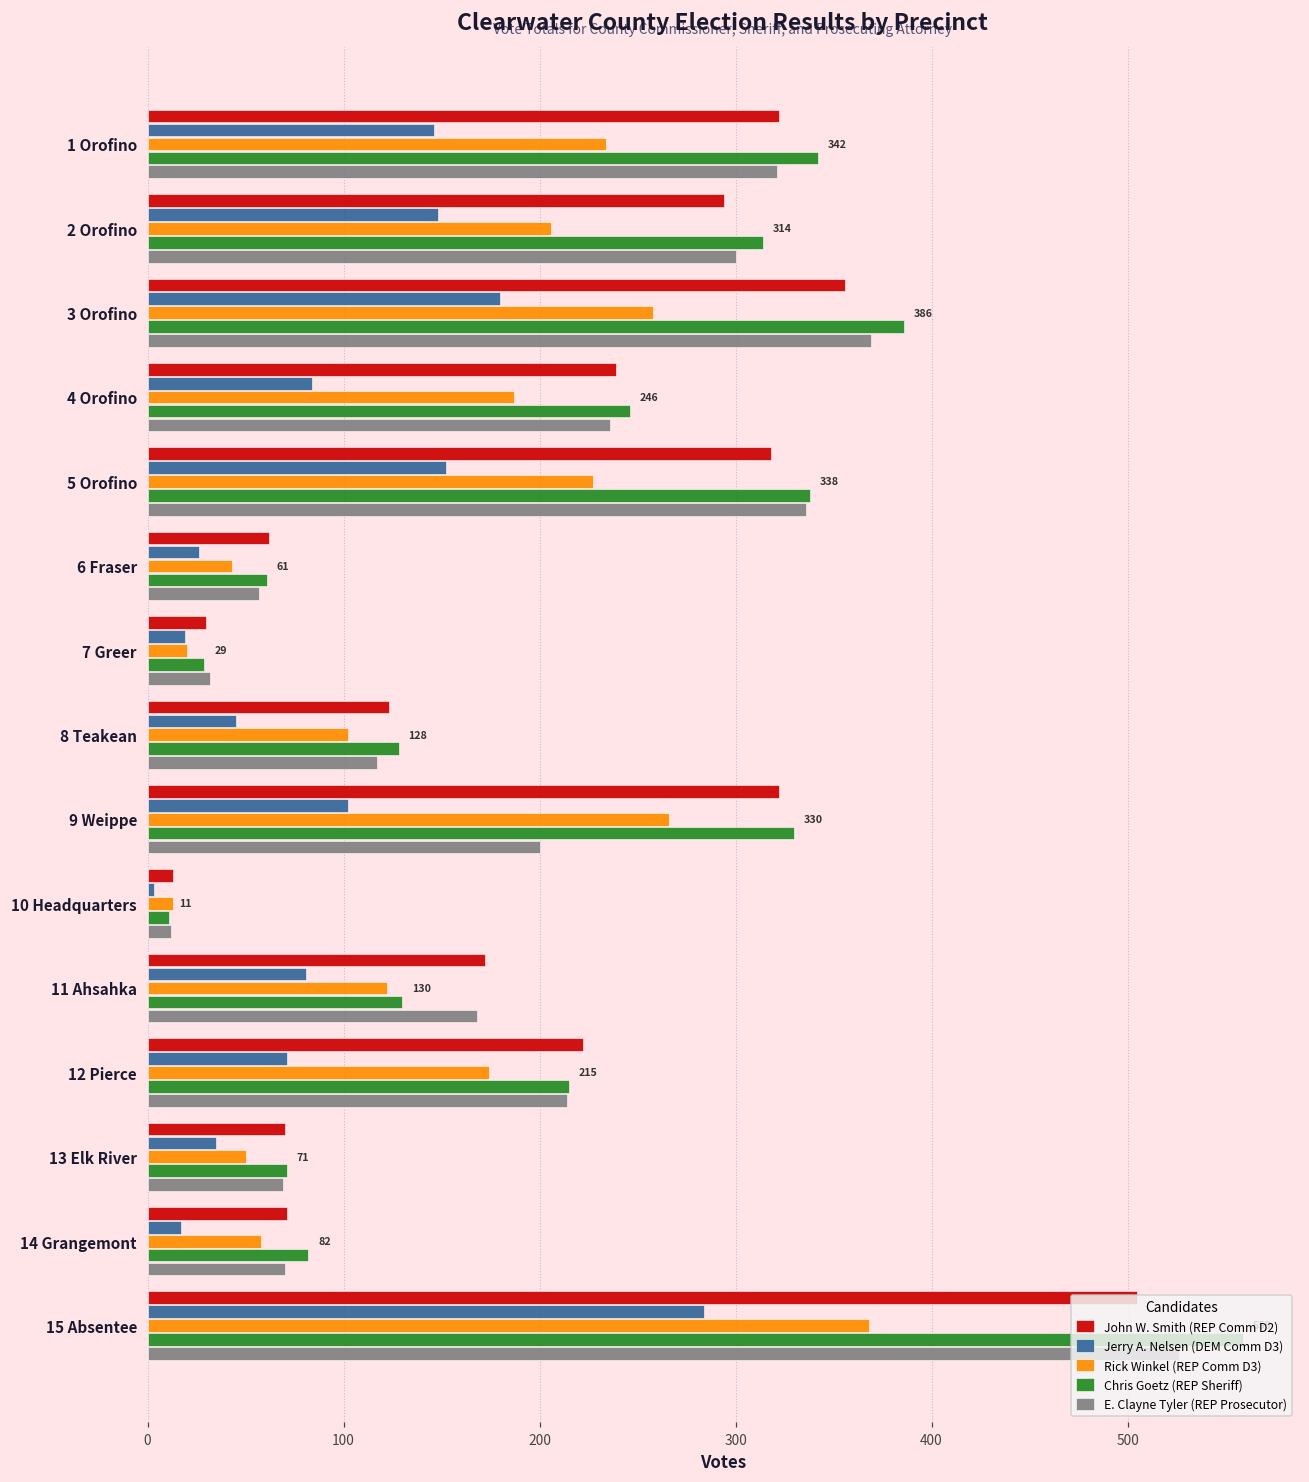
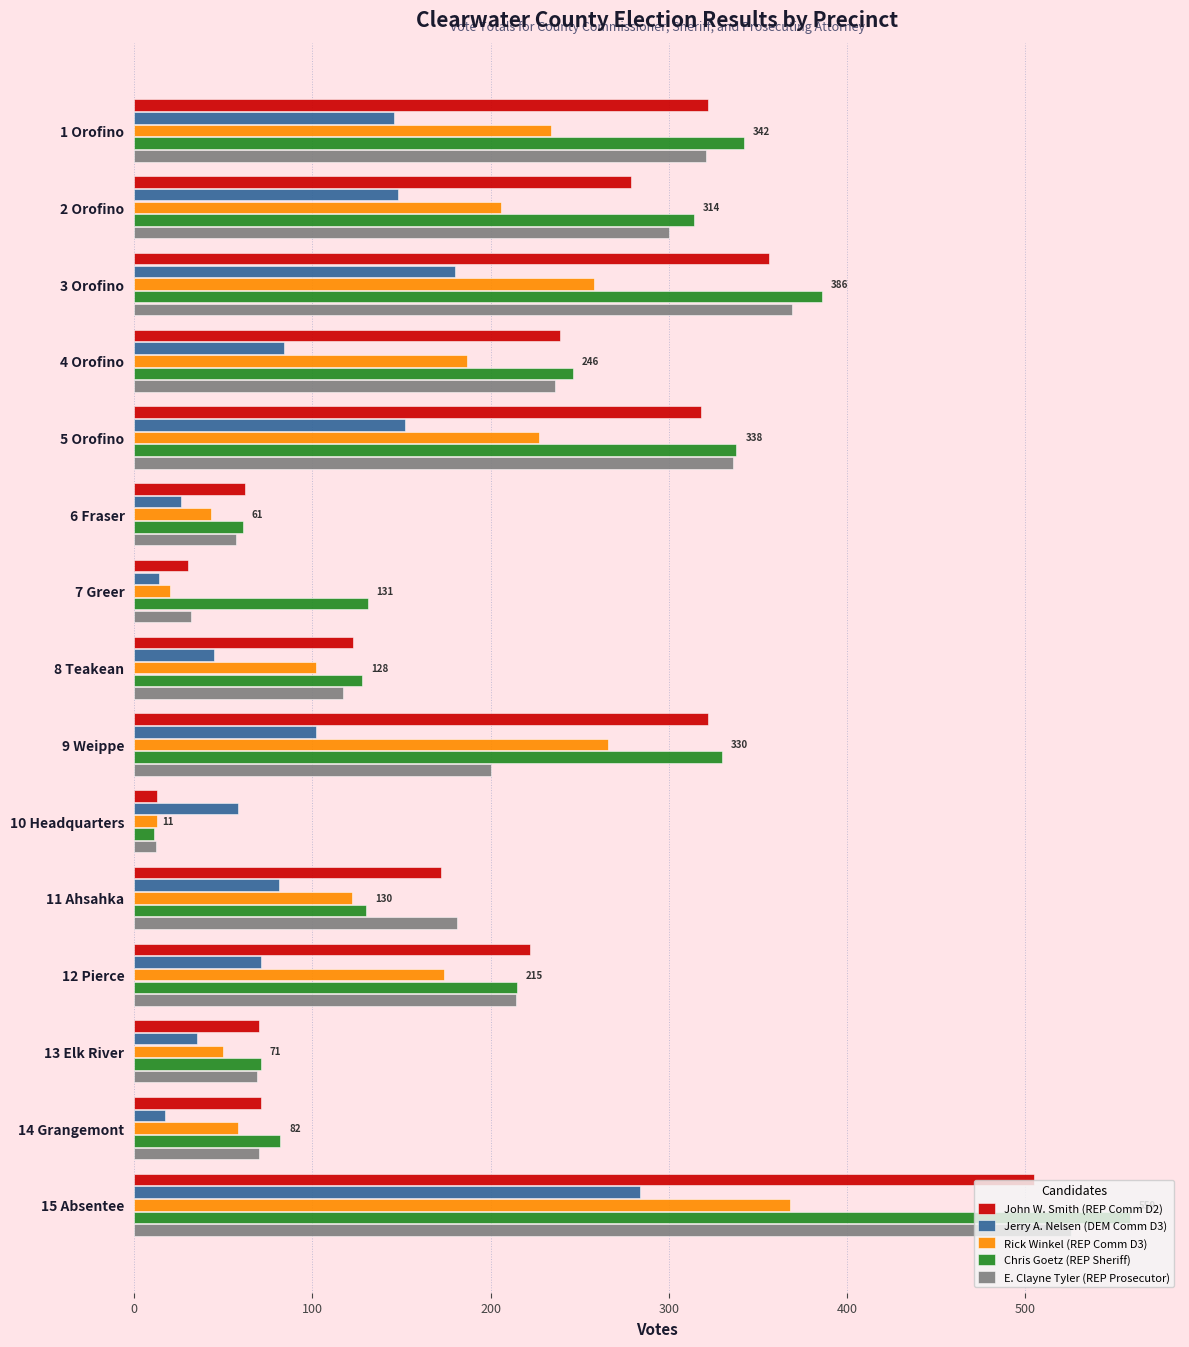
  {
    "John W. Smith (REP Comm D2)": {
      "1 Orofino": 322,
-     "2 Orofino": 294,
+     "2 Orofino": 279,
      "3 Orofino": 356,
      "4 Orofino": 239,
      "5 Orofino": 318,
      "6 Fraser": 62,
      "7 Greer": 30,
      "8 Teakean": 123,
      "9 Weippe": 322,
      "10 Headquarters": 13,
      "11 Ahsahka": 172,
      "12 Pierce": 222,
      "13 Elk River": 70,
      "14 Grangemont": 71,
      "15 Absentee": 505
    },
    "Jerry A. Nelsen (DEM Comm D3)": {
      "1 Orofino": 146,
      "2 Orofino": 148,
      "3 Orofino": 180,
      "4 Orofino": 84,
      "5 Orofino": 152,
      "6 Fraser": 26,
-     "7 Greer": 19,
+     "7 Greer": 14,
      "8 Teakean": 45,
      "9 Weippe": 102,
-     "10 Headquarters": 3,
+     "10 Headquarters": 58,
      "11 Ahsahka": 81,
      "12 Pierce": 71,
      "13 Elk River": 35,
      "14 Grangemont": 17,
      "15 Absentee": 284
    },
    "Rick Winkel (REP Comm D3)": {
      "1 Orofino": 234,
      "2 Orofino": 206,
      "3 Orofino": 258,
      "4 Orofino": 187,
      "5 Orofino": 227,
      "6 Fraser": 43,
      "7 Greer": 20,
      "8 Teakean": 102,
      "9 Weippe": 266,
      "11 Ahsahka": 122,
      "12 Pierce": 174,
      "13 Elk River": 50,
      "14 Grangemont": 58,
      "15 Absentee": 368
    },
    "Chris Goetz (REP Sheriff)": {
      "1 Orofino": 342,
      "2 Orofino": 314,
      "3 Orofino": 386,
      "4 Orofino": 246,
      "5 Orofino": 338,
      "6 Fraser": 61,
-     "7 Greer": 29,
+     "7 Greer": 131,
      "8 Teakean": 128,
      "9 Weippe": 330,
      "10 Headquarters": 11,
      "11 Ahsahka": 130,
      "12 Pierce": 215,
      "13 Elk River": 71,
      "14 Grangemont": 82
    },
    "E. Clayne Tyler (REP Prosecutor)": {
      "1 Orofino": 321,
      "2 Orofino": 300,
      "3 Orofino": 369,
      "4 Orofino": 236,
      "5 Orofino": 336,
      "6 Fraser": 57,
      "7 Greer": 32,
      "8 Teakean": 117,
      "9 Weippe": 200,
      "10 Headquarters": 12,
-     "11 Ahsahka": 168,
+     "11 Ahsahka": 181,
      "12 Pierce": 214,
      "13 Elk River": 69,
      "14 Grangemont": 70
    }
  }
